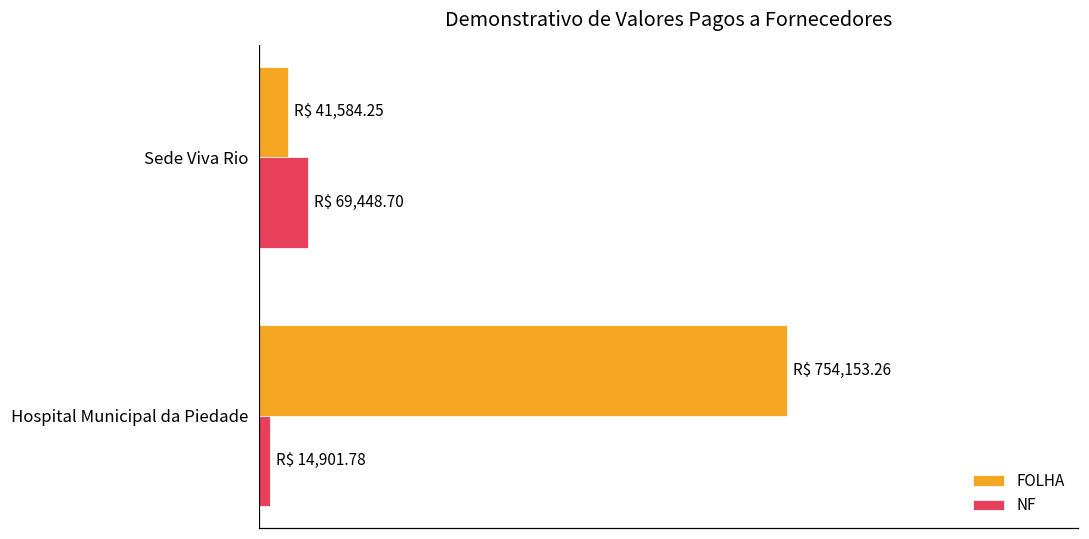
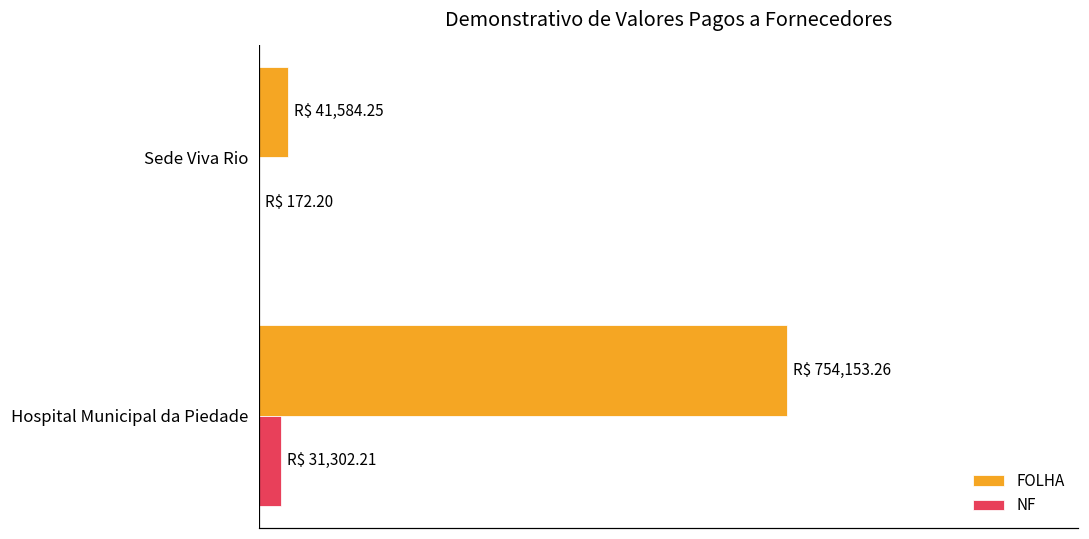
  {
    "FOLHA": {
      "Sede Viva Rio": "41,584.25",
      "Hospital Municipal da Piedade": "754,153.26"
    },
    "NF": {
-     "Sede Viva Rio": "69,448.70",
-     "Hospital Municipal da Piedade": "14,901.78"
+     "Sede Viva Rio": "172.20",
+     "Hospital Municipal da Piedade": "31,302.21"
    }
  }
